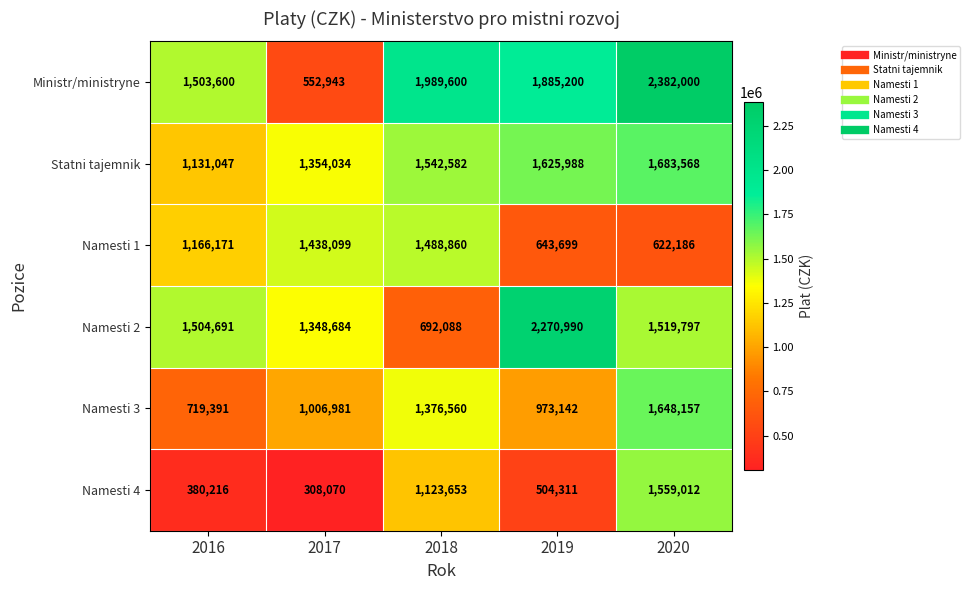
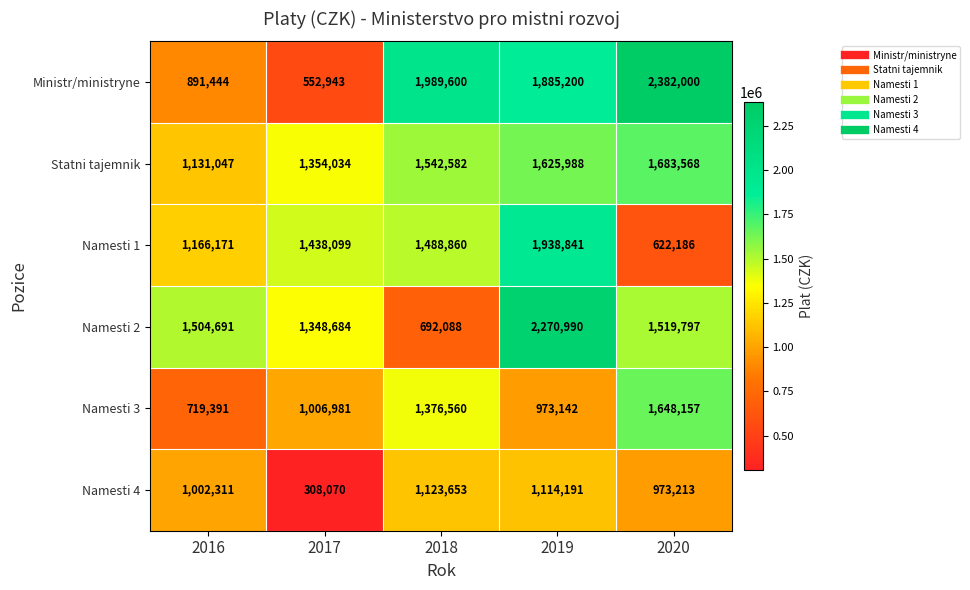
  {
    "Ministr/ministryne": {
-     "2016": "1,503,600",
+     "2016": "891,444",
      "2017": "552,943",
      "2018": "1,989,600",
      "2019": "1,885,200",
      "2020": "2,382,000"
    },
    "Statni tajemnik": {
      "2016": "1,131,047",
      "2017": "1,354,034",
      "2018": "1,542,582",
      "2019": "1,625,988",
      "2020": "1,683,568"
    },
    "Namesti 1": {
      "2016": "1,166,171",
      "2017": "1,438,099",
      "2018": "1,488,860",
-     "2019": "643,699",
+     "2019": "1,938,841",
      "2020": "622,186"
    },
    "Namesti 2": {
      "2016": "1,504,691",
      "2017": "1,348,684",
      "2018": "692,088",
      "2019": "2,270,990",
      "2020": "1,519,797"
    },
    "Namesti 3": {
      "2016": "719,391",
      "2017": "1,006,981",
      "2018": "1,376,560",
      "2019": "973,142",
      "2020": "1,648,157"
    },
    "Namesti 4": {
-     "2016": "380,216",
+     "2016": "1,002,311",
      "2017": "308,070",
      "2018": "1,123,653",
-     "2019": "504,311",
-     "2020": "1,559,012"
+     "2019": "1,114,191",
+     "2020": "973,213"
    }
  }
